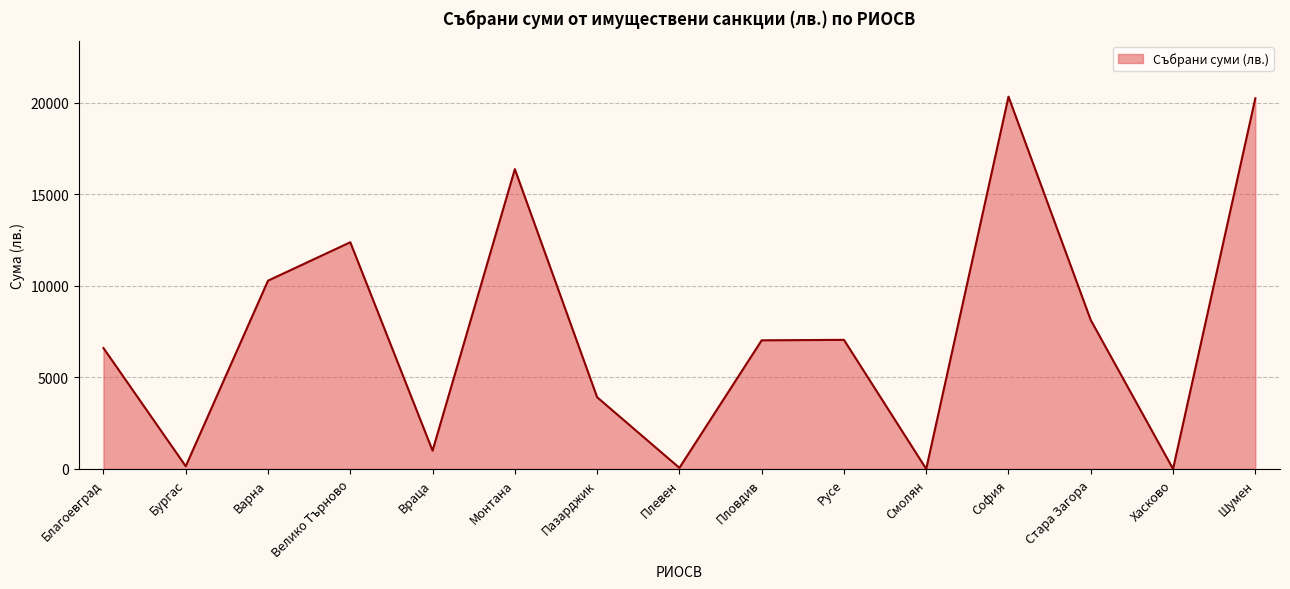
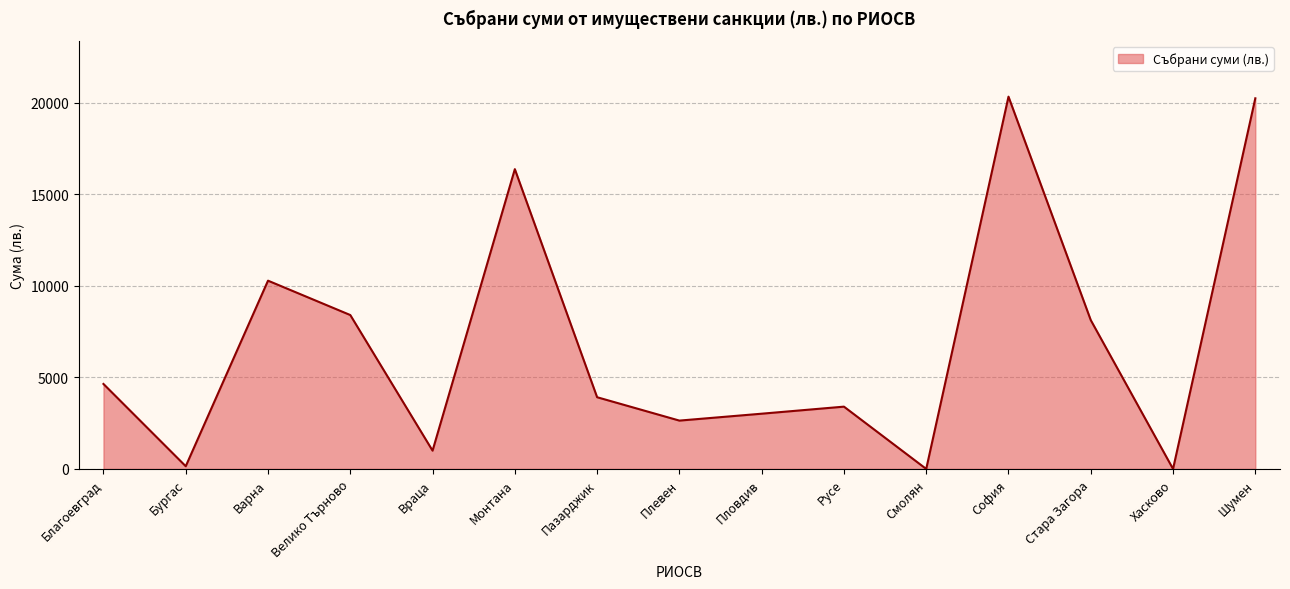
  {
-   "Благоевград": 6600,
+   "Благоевград": 4600,
    "Бургас": 100,
    "Варна": 10300,
-   "Велико Търново": 12400,
+   "Велико Търново": 8400,
    "Враца": 1000,
    "Монтана": 16400,
    "Пазарджик": 3900,
-   "Плевен": 100,
-   "Пловдив": 7000,
-   "Русе": 7000,
+   "Плевен": 2600,
+   "Пловдив": 3000,
+   "Русе": 3400,
    "Смолян": 0,
    "София": 20300,
    "Стара Загора": 8100,
    "Хасково": 0,
    "Шумен": 20200
  }
